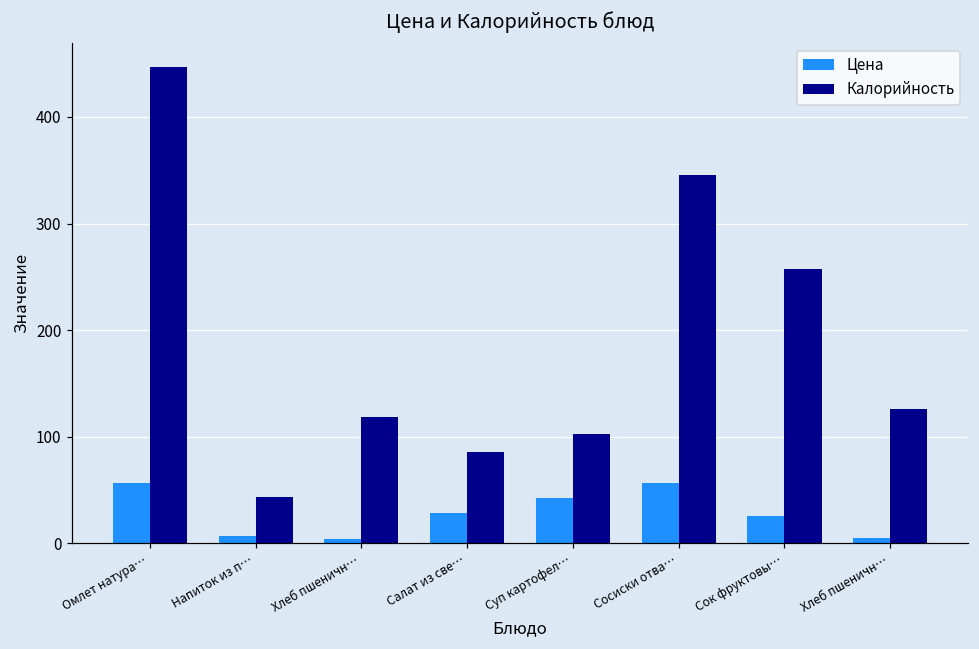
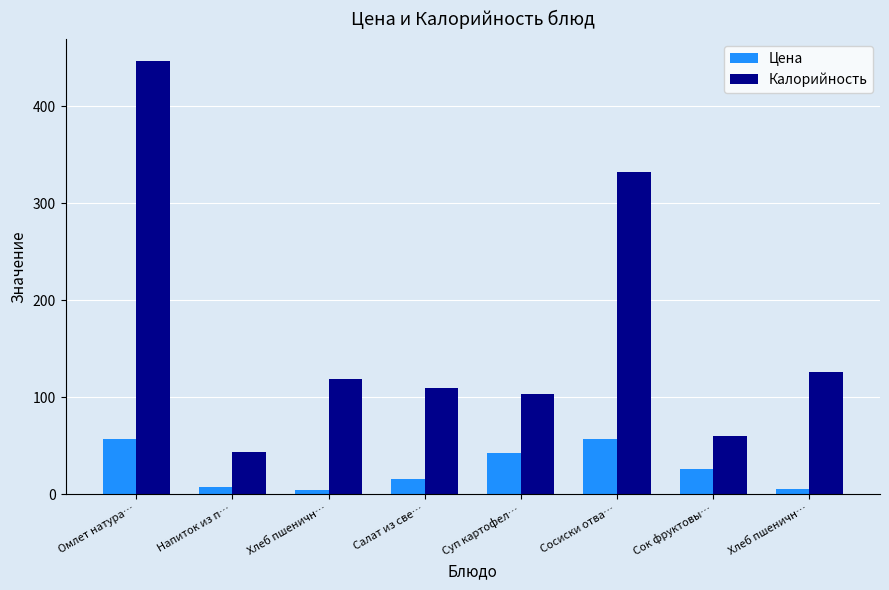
  {
    "Цена": {
      "Омлет натура…": 60,
      "Напиток из п…": 10,
-     "Салат из све…": 30,
+     "Салат из све…": 20,
      "Суп картофел…": 40,
      "Сосиски отва…": 60,
      "Сок фруктовы…": 30
    },
    "Калорийность": {
      "Омлет натура…": 450,
      "Напиток из п…": 40,
-     "Салат из све…": 90,
+     "Салат из све…": 110,
      "Суп картофел…": 100,
-     "Сосиски отва…": 350,
-     "Сок фруктовы…": 260
+     "Сосиски отва…": 330,
+     "Сок фруктовы…": 60
    }
  }
